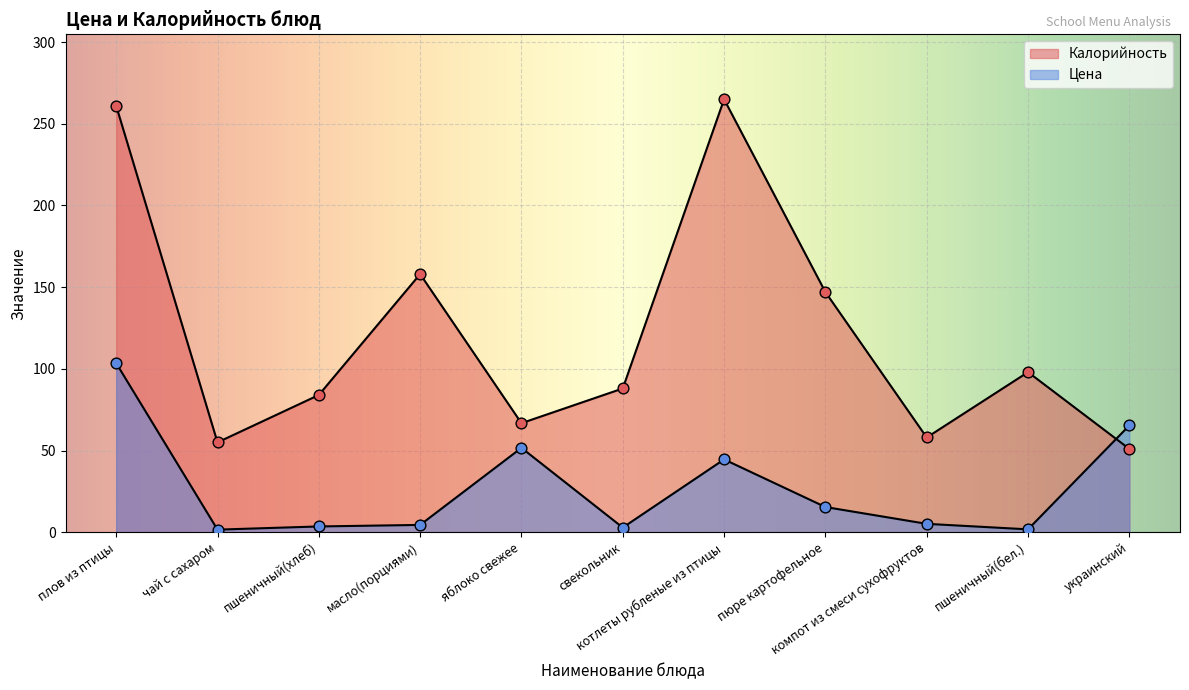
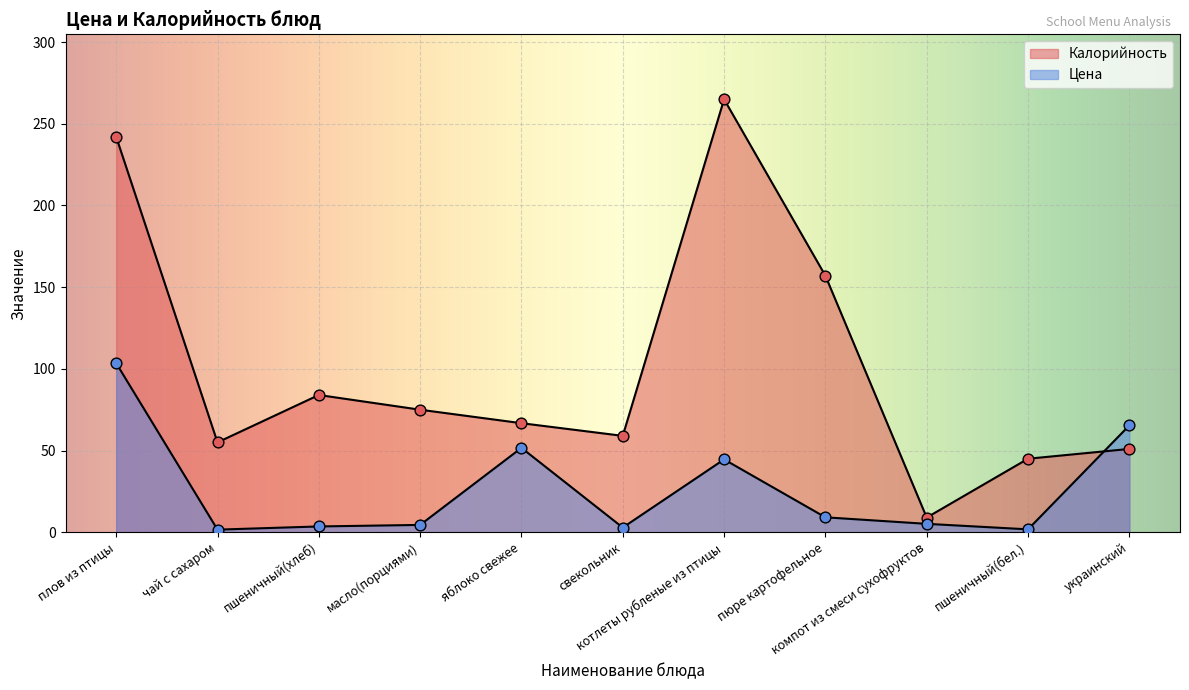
  {
    "Калорийность": {
-     "плов из птицы": 261,
+     "плов из птицы": 242,
      "чай с сахаром": 55,
      "пшеничный(хлеб)": 84,
-     "масло(порциями)": 158,
+     "масло(порциями)": 75,
      "яблоко свежее": 67,
-     "свекольник": 88,
+     "свекольник": 59,
      "котлеты рубленые из птицы": 265,
-     "пюре картофельное": 147,
-     "компот из смеси сухофруктов": 58,
-     "пшеничный(бел.)": 98,
+     "пюре картофельное": 157,
+     "компот из смеси сухофруктов": 9,
+     "пшеничный(бел.)": 45,
      "украинский": 51
    },
    "Цена": {
      "плов из птицы": 103,
      "чай с сахаром": 2,
      "пшеничный(хлеб)": 4,
      "масло(порциями)": 4,
      "яблоко свежее": 52,
      "свекольник": 3,
      "котлеты рубленые из птицы": 45,
-     "пюре картофельное": 15,
+     "пюре картофельное": 9,
      "компот из смеси сухофруктов": 5,
      "пшеничный(бел.)": 2,
      "украинский": 65
    }
  }
